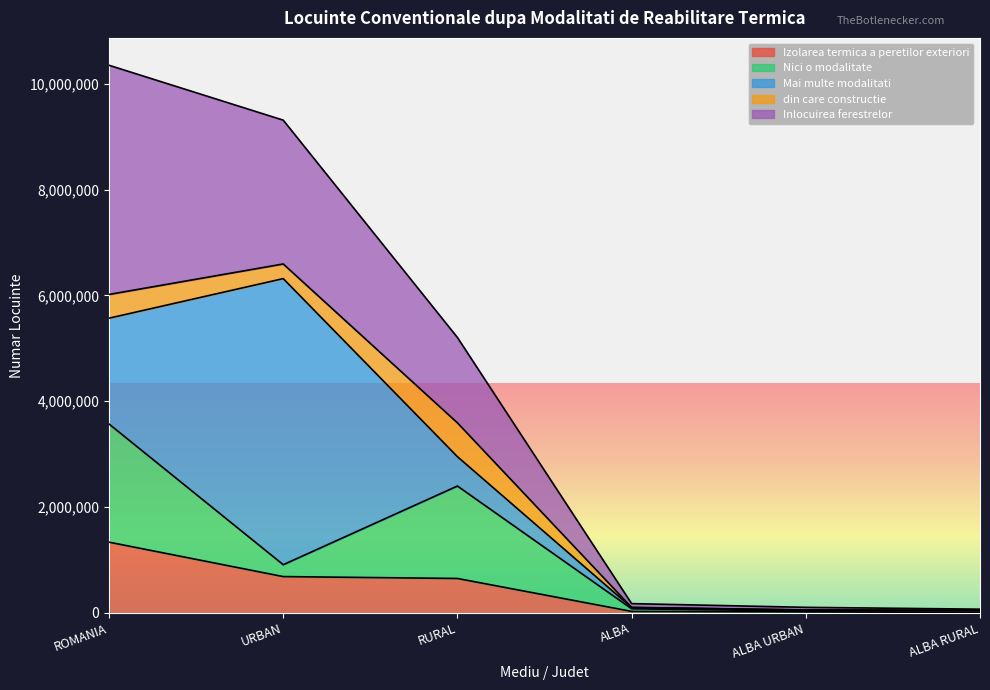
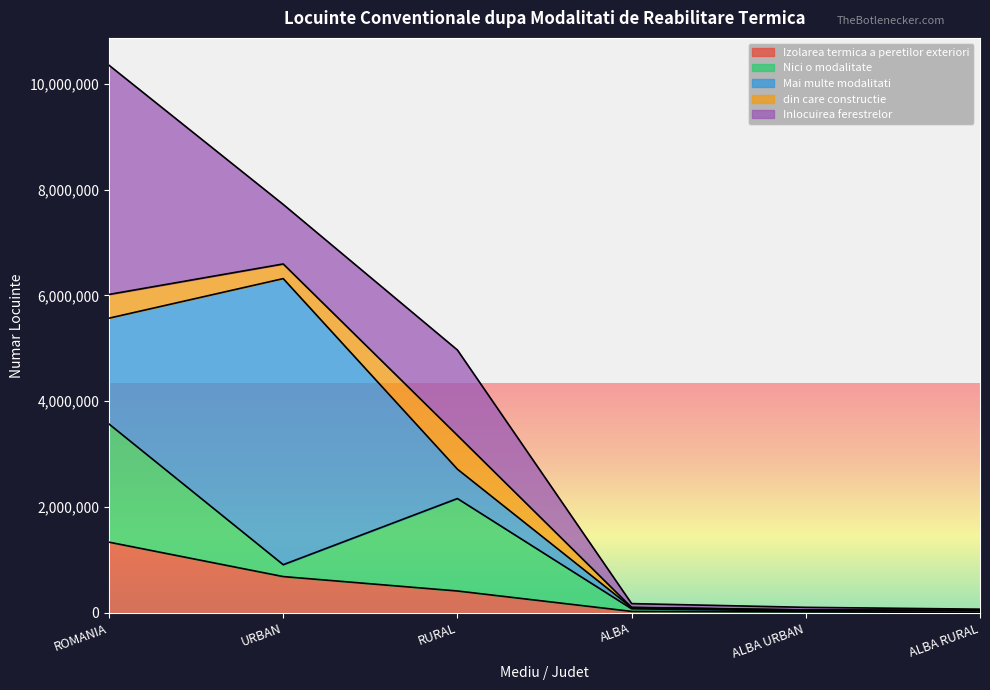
  {
    "Izolarea termica a peretilor exteriori": {
      "ROMANIA": "1,300,000",
      "URBAN": "700,000",
-     "RURAL": "700,000",
+     "RURAL": "400,000",
      "ALBA": "0"
    },
    "Nici o modalitate": {
      "ROMANIA": "2,200,000",
      "URBAN": "200,000",
      "RURAL": "1,700,000"
    },
    "Mai multe modalitati": {
      "ROMANIA": "2,000,000",
      "URBAN": "5,400,000",
      "RURAL": "600,000"
    },
    "din care constructie": {
      "ROMANIA": "400,000",
      "URBAN": "300,000",
      "RURAL": "600,000"
    },
    "Inlocuirea ferestrelor": {
      "ROMANIA": "4,300,000",
-     "URBAN": "2,700,000",
+     "URBAN": "1,100,000",
      "RURAL": "1,600,000",
      "ALBA": "100,000",
      "ALBA URBAN": "0"
    }
  }
